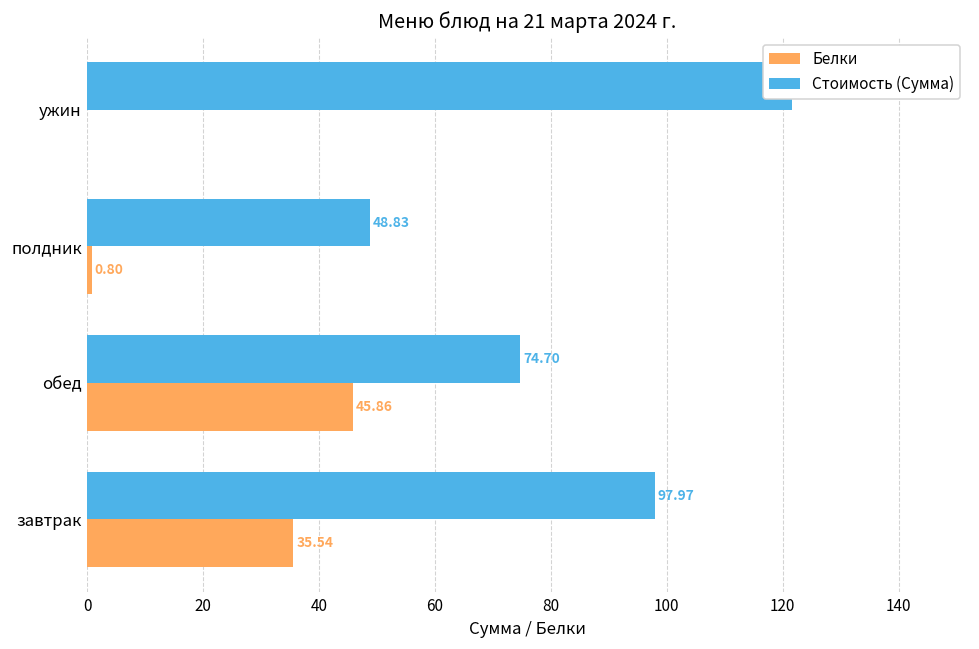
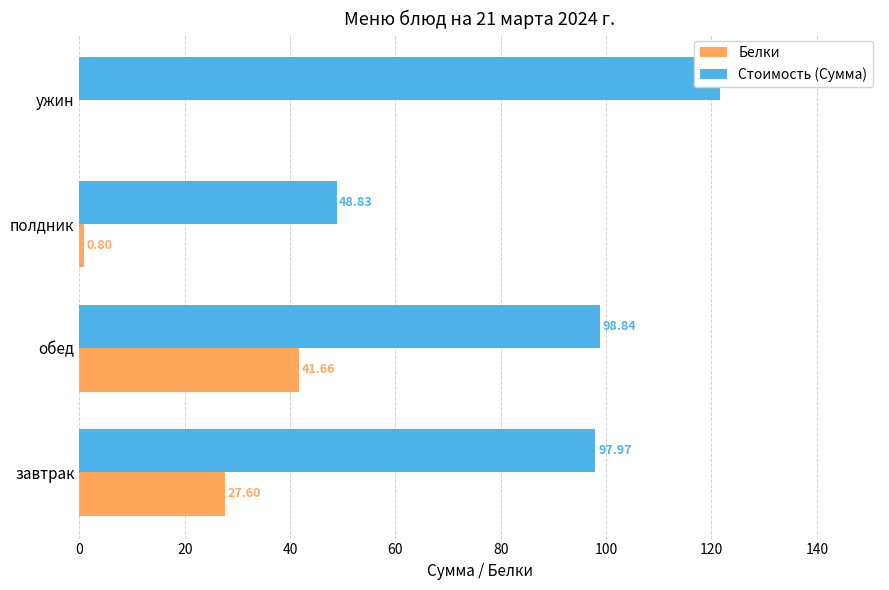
  {
    "Белки": {
      "полдник": 0.80,
-     "обед": 45.86,
-     "завтрак": 35.54
+     "обед": 41.66,
+     "завтрак": 27.60
    },
    "Стоимость (Сумма)": {
      "полдник": 48.83,
-     "обед": 74.70,
+     "обед": 98.84,
      "завтрак": 97.97
    }
  }
